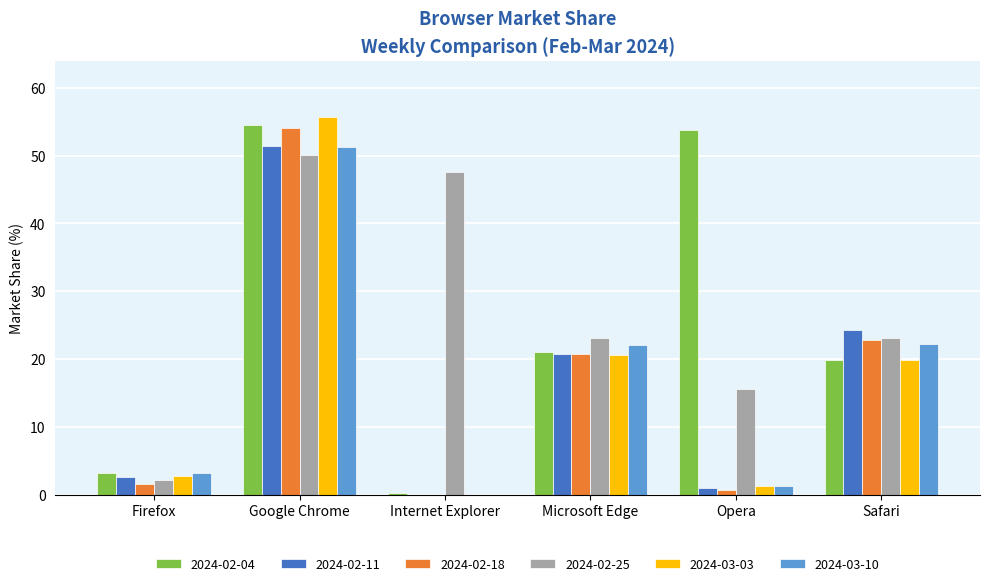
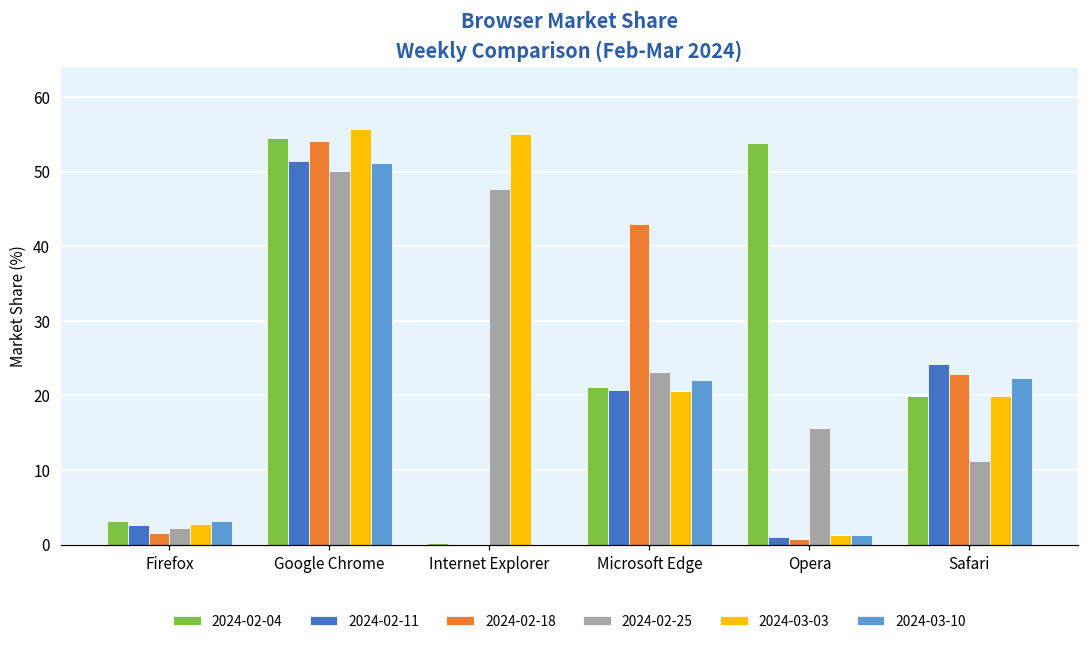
  {
    "2024-02-04": {
      "Firefox": 3,
      "Google Chrome": 54,
      "Microsoft Edge": 21,
      "Opera": 54,
      "Safari": 20
    },
    "2024-02-18": {
      "Firefox": 2,
      "Google Chrome": 54,
      "Internet Explorer": 0,
-     "Microsoft Edge": 21,
+     "Microsoft Edge": 43,
      "Opera": 1,
      "Safari": 23
    },
    "2024-02-25": {
      "Firefox": 2,
      "Google Chrome": 50,
      "Internet Explorer": 48,
      "Microsoft Edge": 23,
      "Opera": 16,
-     "Safari": 23
+     "Safari": 11
    },
    "2024-03-03": {
      "Firefox": 3,
      "Google Chrome": 56,
-     "Internet Explorer": 0,
+     "Internet Explorer": 55,
      "Microsoft Edge": 21,
      "Opera": 1,
      "Safari": 20
    }
  }
